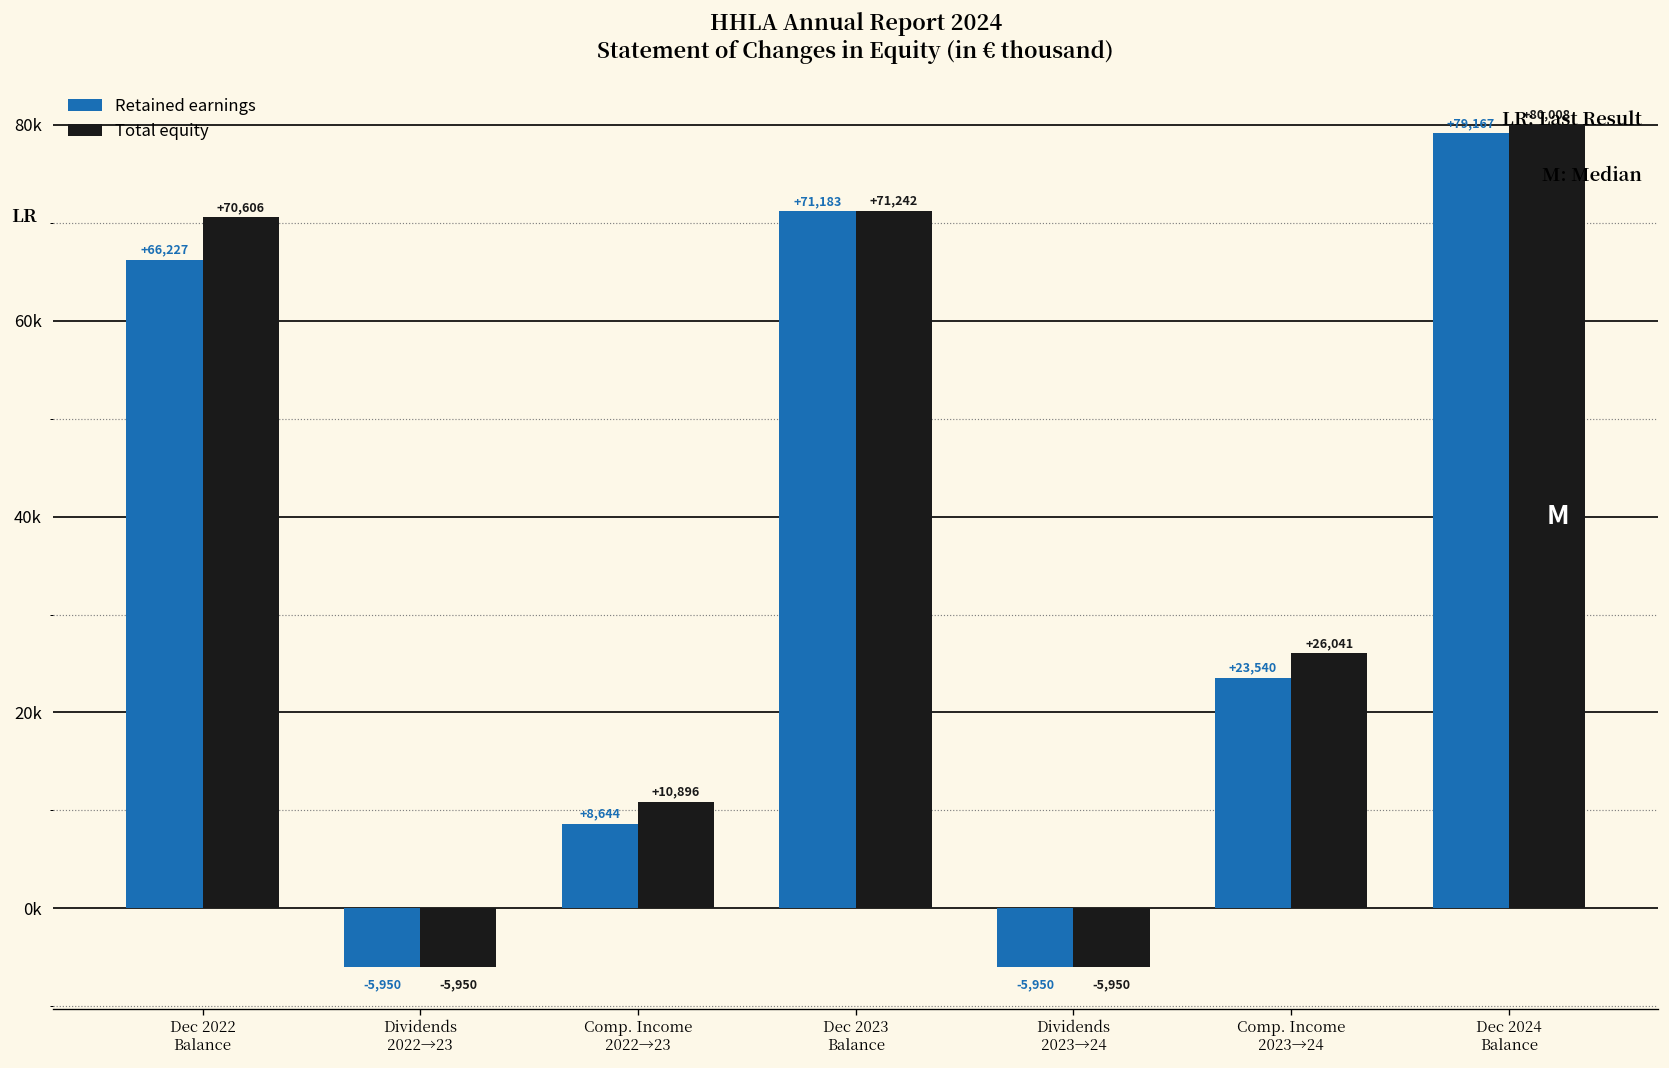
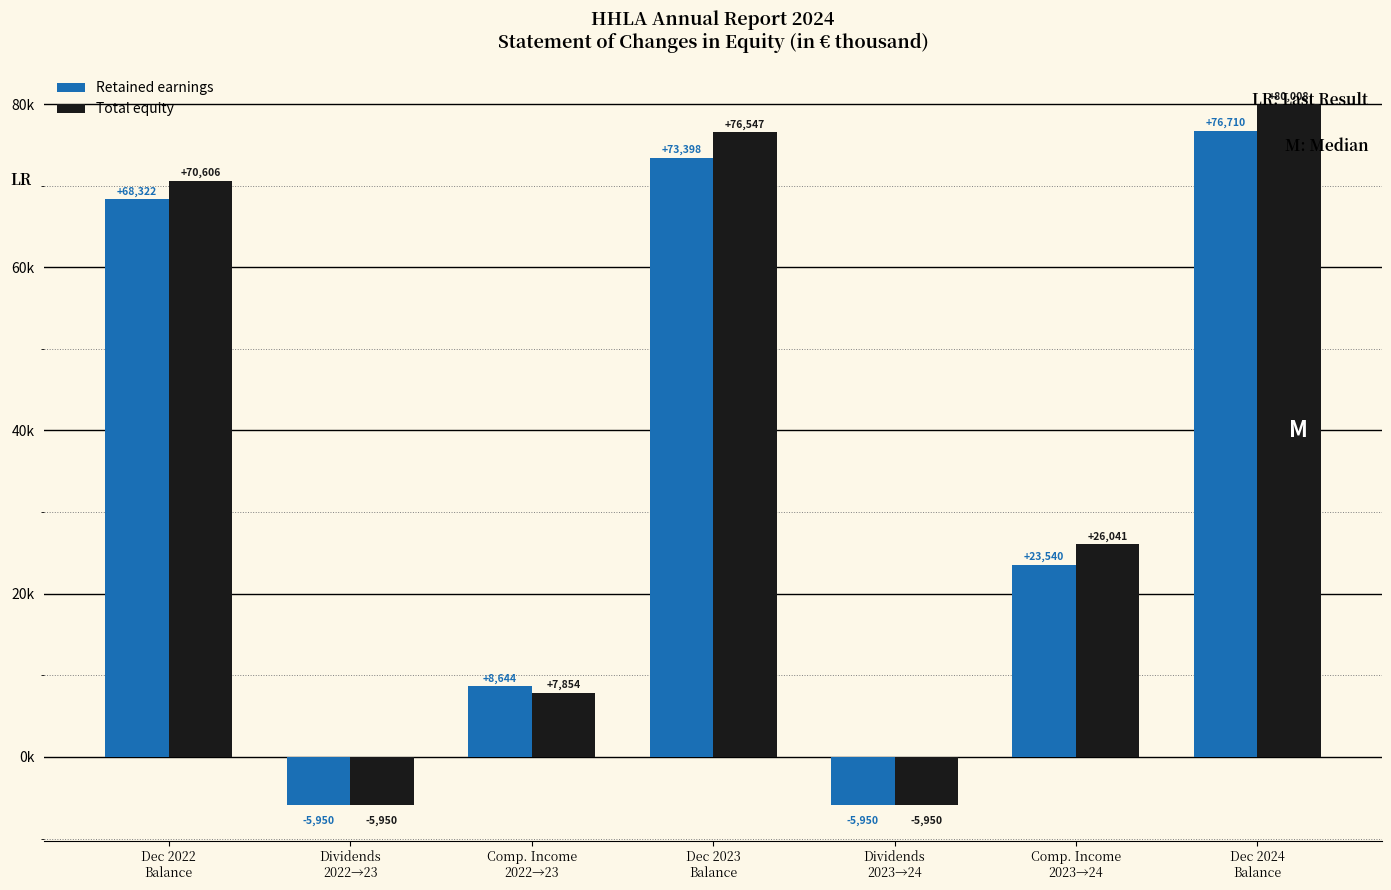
  {
    "Retained earnings": {
-     "Dec 2022 Balance": "+66,227",
+     "Dec 2022 Balance": "+68,322",
      "Dividends 2022→23": "-5,950",
      "Comp. Income 2022→23": "+8,644",
-     "Dec 2023 Balance": "+71,183",
+     "Dec 2023 Balance": "+73,398",
      "Dividends 2023→24": "-5,950",
      "Comp. Income 2023→24": "+23,540",
-     "Dec 2024 Balance": "+79,167"
+     "Dec 2024 Balance": "+76,710"
    },
    "Total equity": {
      "Dec 2022 Balance": "+70,606",
      "Dividends 2022→23": "-5,950",
-     "Comp. Income 2022→23": "+10,896",
-     "Dec 2023 Balance": "+71,242",
+     "Comp. Income 2022→23": "+7,854",
+     "Dec 2023 Balance": "+76,547",
      "Dividends 2023→24": "-5,950",
      "Comp. Income 2023→24": "+26,041"
    }
  }
